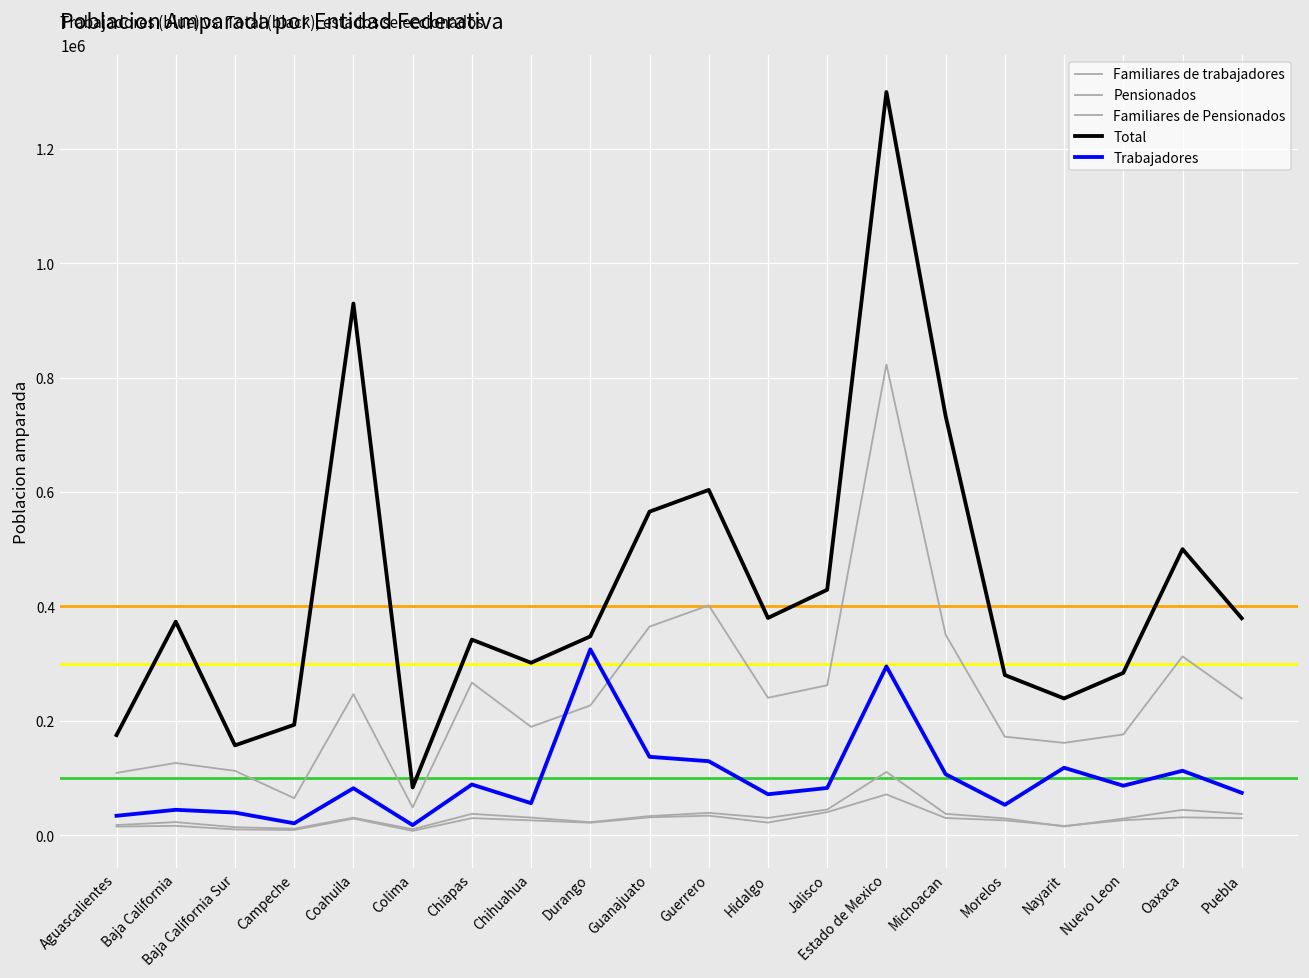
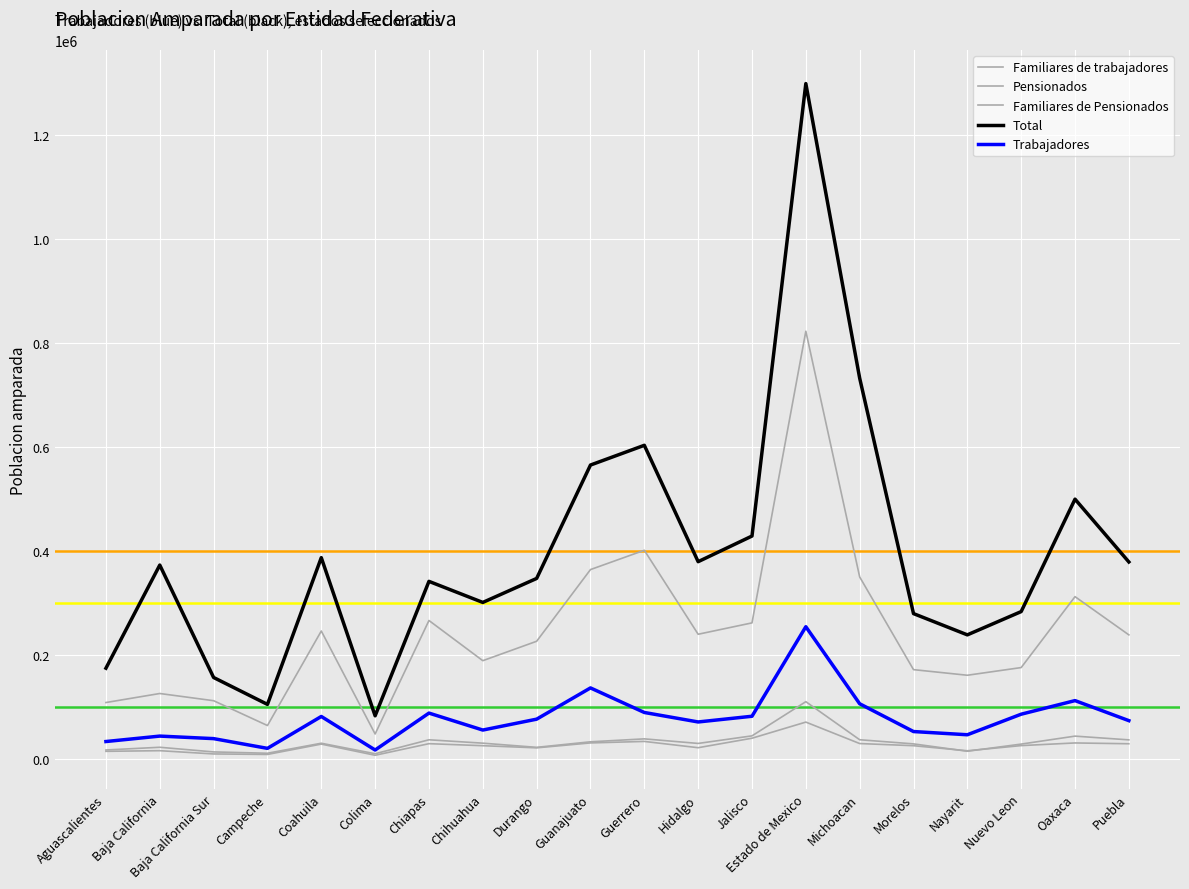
  {
    "Total": {
      "Aguascalientes": 170000,
      "Baja California": 370000,
      "Baja California Sur": 160000,
-     "Campeche": 190000,
-     "Coahuila": 930000,
+     "Campeche": 110000,
+     "Coahuila": 390000,
      "Colima": 80000,
      "Chiapas": 340000,
      "Chihuahua": 300000,
      "Durango": 350000,
      "Guanajuato": 570000,
      "Guerrero": 600000,
      "Hidalgo": 380000,
      "Jalisco": 430000,
      "Estado de Mexico": 1300000,
      "Michoacan": 730000,
      "Morelos": 280000,
      "Nayarit": 240000,
      "Nuevo Leon": 280000,
      "Oaxaca": 500000,
      "Puebla": 380000
    },
    "Trabajadores": {
      "Aguascalientes": 30000,
      "Baja California": 40000,
      "Baja California Sur": 40000,
      "Campeche": 20000,
      "Coahuila": 80000,
      "Colima": 20000,
      "Chiapas": 90000,
      "Chihuahua": 60000,
-     "Durango": 320000,
+     "Durango": 80000,
      "Guanajuato": 140000,
-     "Guerrero": 130000,
+     "Guerrero": 90000,
      "Hidalgo": 70000,
      "Jalisco": 80000,
-     "Estado de Mexico": 290000,
+     "Estado de Mexico": 250000,
      "Michoacan": 110000,
      "Morelos": 50000,
-     "Nayarit": 120000,
+     "Nayarit": 50000,
      "Nuevo Leon": 90000,
      "Oaxaca": 110000,
      "Puebla": 70000
    }
  }
